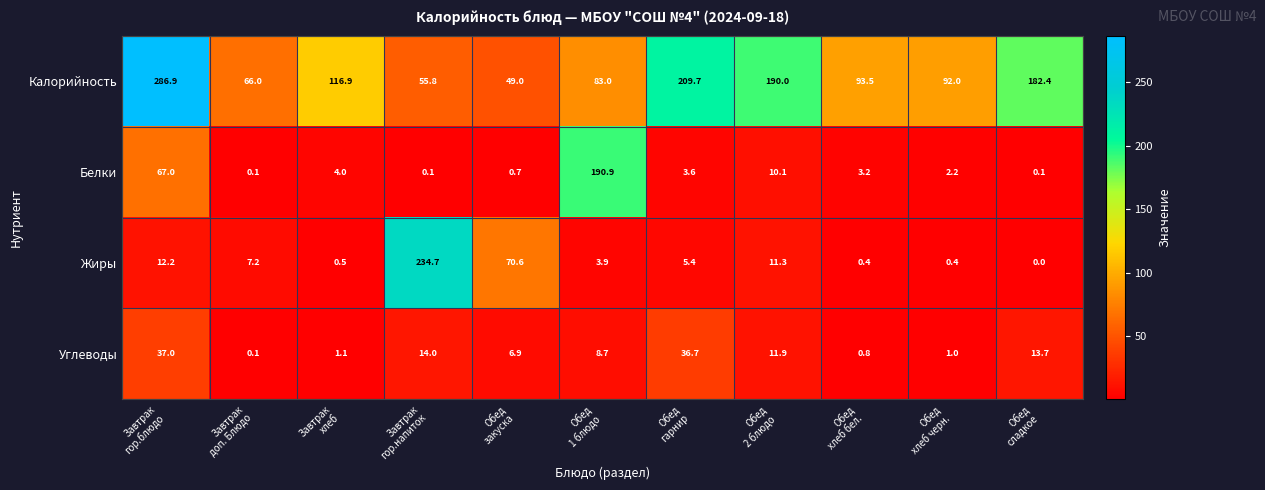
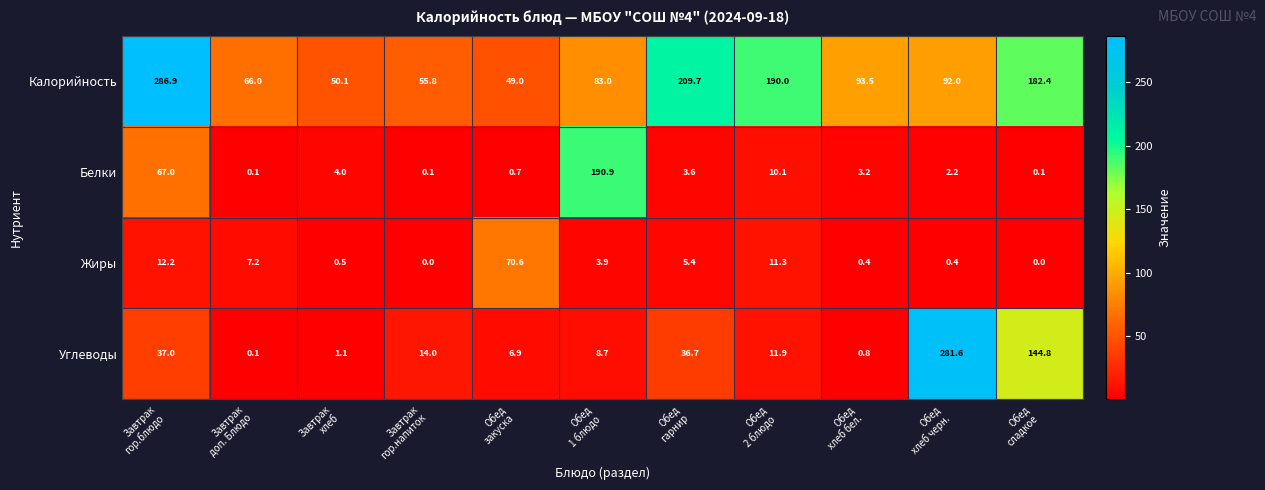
  {
    "Калорийность": {
      "Завтрак гор.блюдо": 286.9,
      "Завтрак доп. Блюдо": 66.0,
-     "Завтрак хлеб": 116.9,
+     "Завтрак хлеб": 50.1,
      "Завтрак гор.напиток": 55.8,
      "Обед закуска": 49.0,
      "Обед 1 блюдо": 83.0,
      "Обед гарнир": 209.7,
      "Обед 2 блюдо": 190.0,
      "Обед хлеб бел.": 93.5,
      "Обед хлеб черн.": 92.0,
      "Обед сладкое": 182.4
    },
    "Белки": {
      "Завтрак гор.блюдо": 67.0,
      "Завтрак доп. Блюдо": 0.1,
      "Завтрак хлеб": 4.0,
      "Завтрак гор.напиток": 0.1,
      "Обед закуска": 0.7,
      "Обед 1 блюдо": 190.9,
      "Обед гарнир": 3.6,
      "Обед 2 блюдо": 10.1,
      "Обед хлеб бел.": 3.2,
      "Обед хлеб черн.": 2.2,
      "Обед сладкое": 0.1
    },
    "Жиры": {
      "Завтрак гор.блюдо": 12.2,
      "Завтрак доп. Блюдо": 7.2,
      "Завтрак хлеб": 0.5,
-     "Завтрак гор.напиток": 234.7,
+     "Завтрак гор.напиток": 0.0,
      "Обед закуска": 70.6,
      "Обед 1 блюдо": 3.9,
      "Обед гарнир": 5.4,
      "Обед 2 блюдо": 11.3,
      "Обед хлеб бел.": 0.4,
      "Обед хлеб черн.": 0.4,
      "Обед сладкое": 0.0
    },
    "Углеводы": {
      "Завтрак гор.блюдо": 37.0,
      "Завтрак доп. Блюдо": 0.1,
      "Завтрак хлеб": 1.1,
      "Завтрак гор.напиток": 14.0,
      "Обед закуска": 6.9,
      "Обед 1 блюдо": 8.7,
      "Обед гарнир": 36.7,
      "Обед 2 блюдо": 11.9,
      "Обед хлеб бел.": 0.8,
-     "Обед хлеб черн.": 1.0,
-     "Обед сладкое": 13.7
+     "Обед хлеб черн.": 281.6,
+     "Обед сладкое": 144.8
    }
  }
